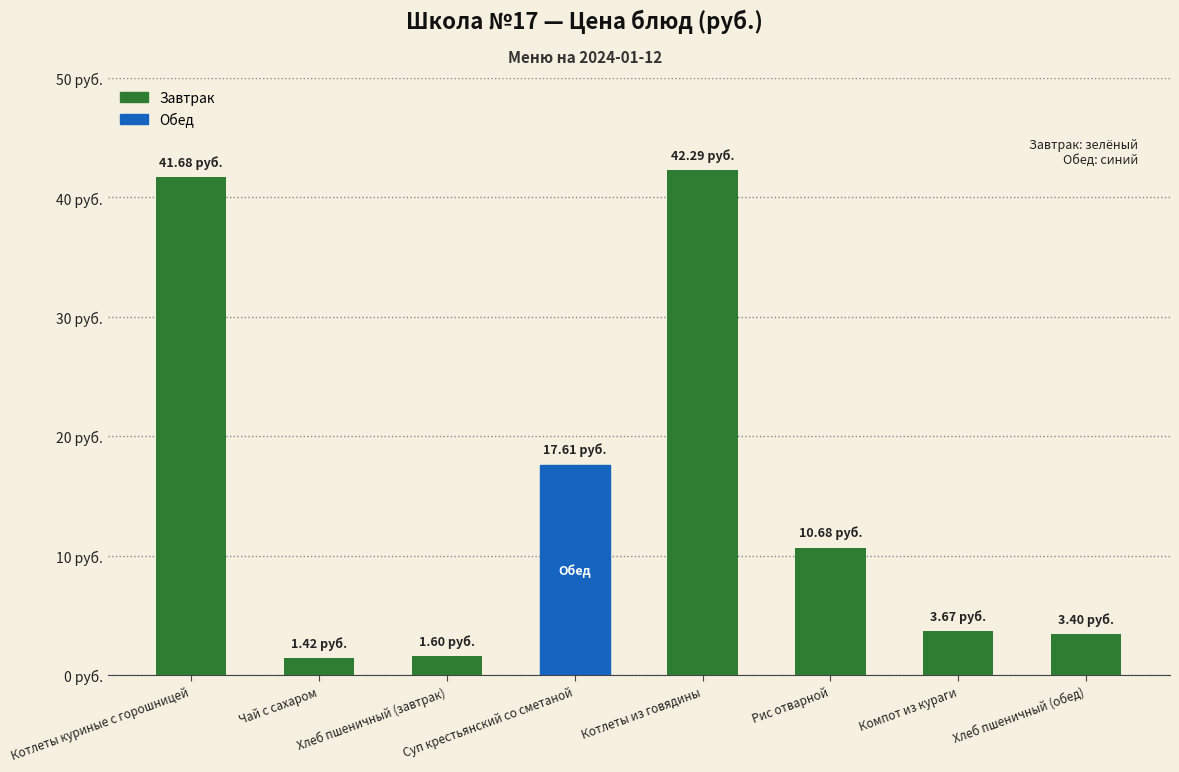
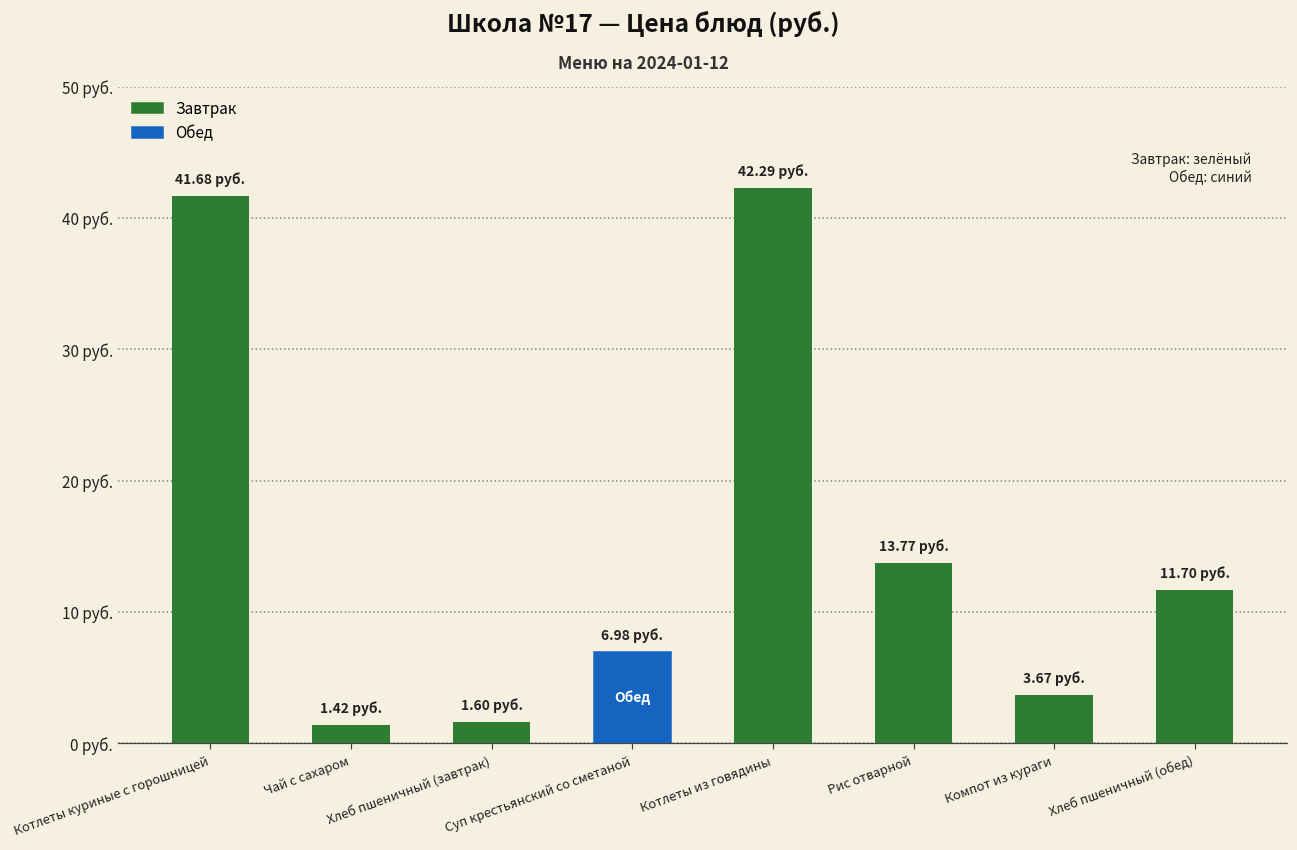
  {
    "Котлеты куриные с горошницей": 41.68,
    "Чай с сахаром": 1.42,
    "Хлеб пшеничный (завтрак)": 1.60,
-   "Суп крестьянский со сметаной": 17.61,
+   "Суп крестьянский со сметаной": 6.98,
    "Котлеты из говядины": 42.29,
-   "Рис отварной": 10.68,
+   "Рис отварной": 13.77,
    "Компот из кураги": 3.67,
-   "Хлеб пшеничный (обед)": 3.40
+   "Хлеб пшеничный (обед)": 11.70
  }
